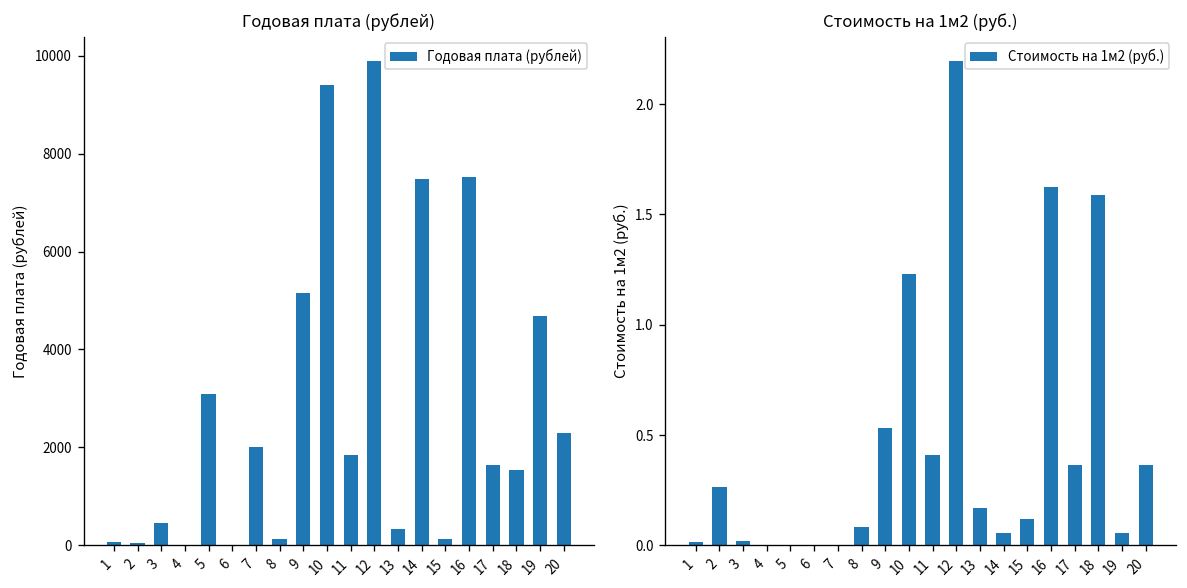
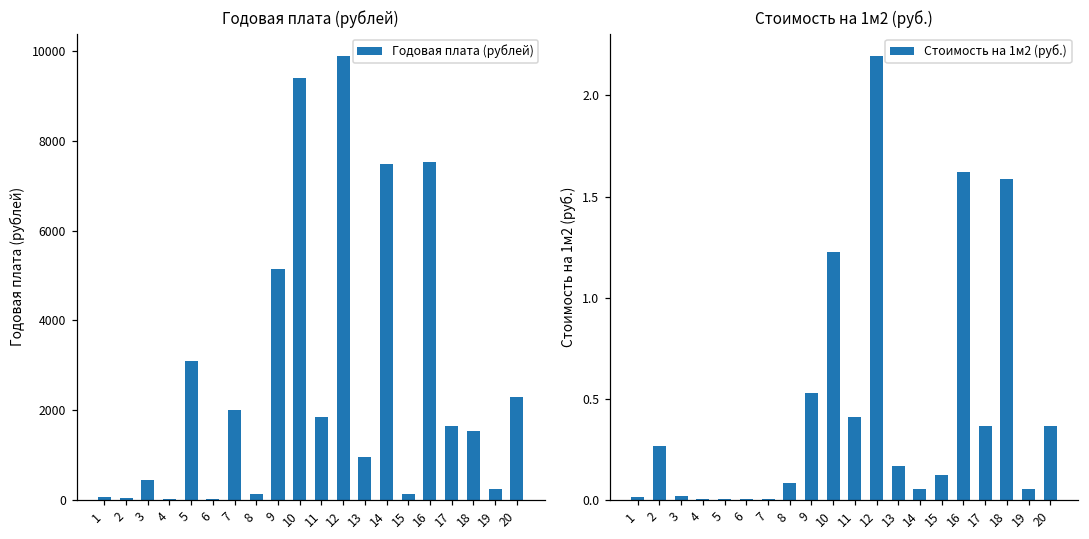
  {
    "Годовая плата (рублей)": {
      "1": 100,
      "3": 500,
      "5": 3100,
      "7": 2000,
      "8": 100,
      "9": 5100,
      "10": 9400,
      "11": 1800,
      "12": 9900,
-     "13": 300,
+     "13": 1000,
      "14": 7500,
      "15": 100,
      "16": 7500,
      "17": 1600,
      "18": 1500,
-     "19": 4700,
+     "19": 200,
      "20": 2300
    },
    "Стоимость на 1м2 (руб.)": {
      "1": 0.02,
      "2": 0.27,
      "3": 0.02,
      "8": 0.08,
      "9": 0.53,
      "10": 1.23,
      "11": 0.41,
      "12": 2.20,
      "13": 0.17,
      "14": 0.06,
      "15": 0.12,
      "16": 1.62,
      "17": 0.37,
      "18": 1.59,
      "19": 0.06,
      "20": 0.37
    }
  }
